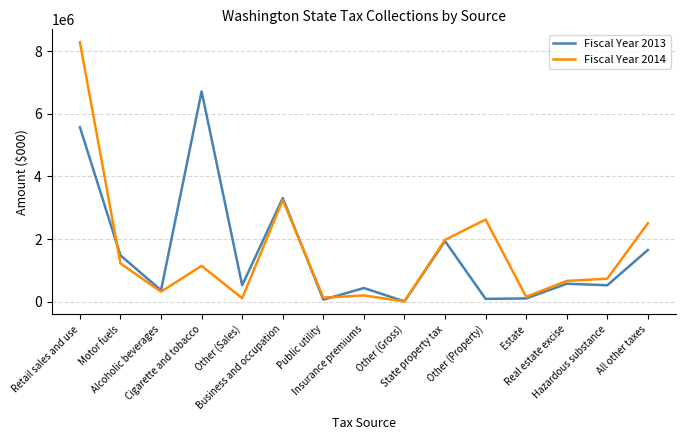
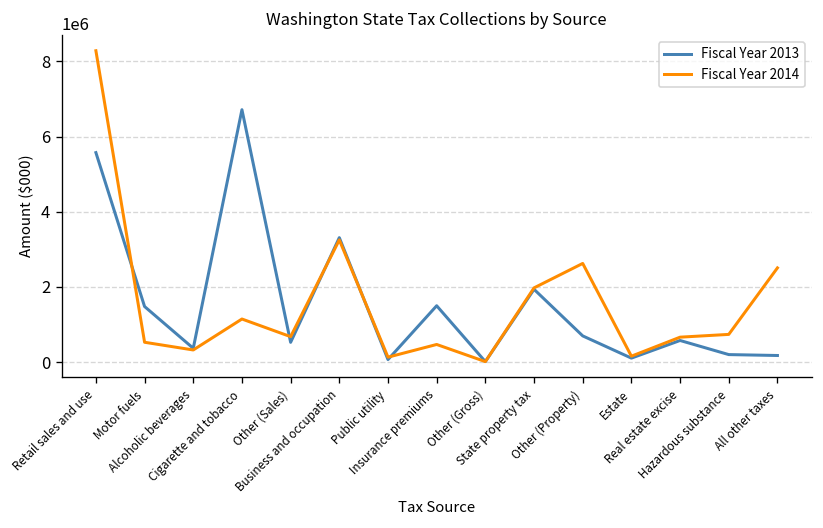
  {
    "Fiscal Year 2013": {
      "Retail sales and use": 5600000,
      "Motor fuels": 1500000,
      "Cigarette and tobacco": 6700000,
      "Other (Sales)": 500000,
-     "Insurance premiums": 400000,
-     "Other (Property)": 100000,
+     "Insurance premiums": 1500000,
+     "Other (Property)": 700000,
      "Real estate excise": 600000,
-     "Hazardous substance": 500000,
-     "All other taxes": 1700000
+     "Hazardous substance": 200000,
+     "All other taxes": 200000
    },
    "Fiscal Year 2014": {
      "Retail sales and use": 8300000,
-     "Motor fuels": 1200000,
+     "Motor fuels": 500000,
      "Cigarette and tobacco": 1100000,
-     "Other (Sales)": 100000,
-     "Insurance premiums": 200000,
+     "Other (Sales)": 700000,
+     "Insurance premiums": 500000,
      "Other (Property)": 2600000,
      "Real estate excise": 700000,
      "Hazardous substance": 700000,
      "All other taxes": 2500000
    }
  }
